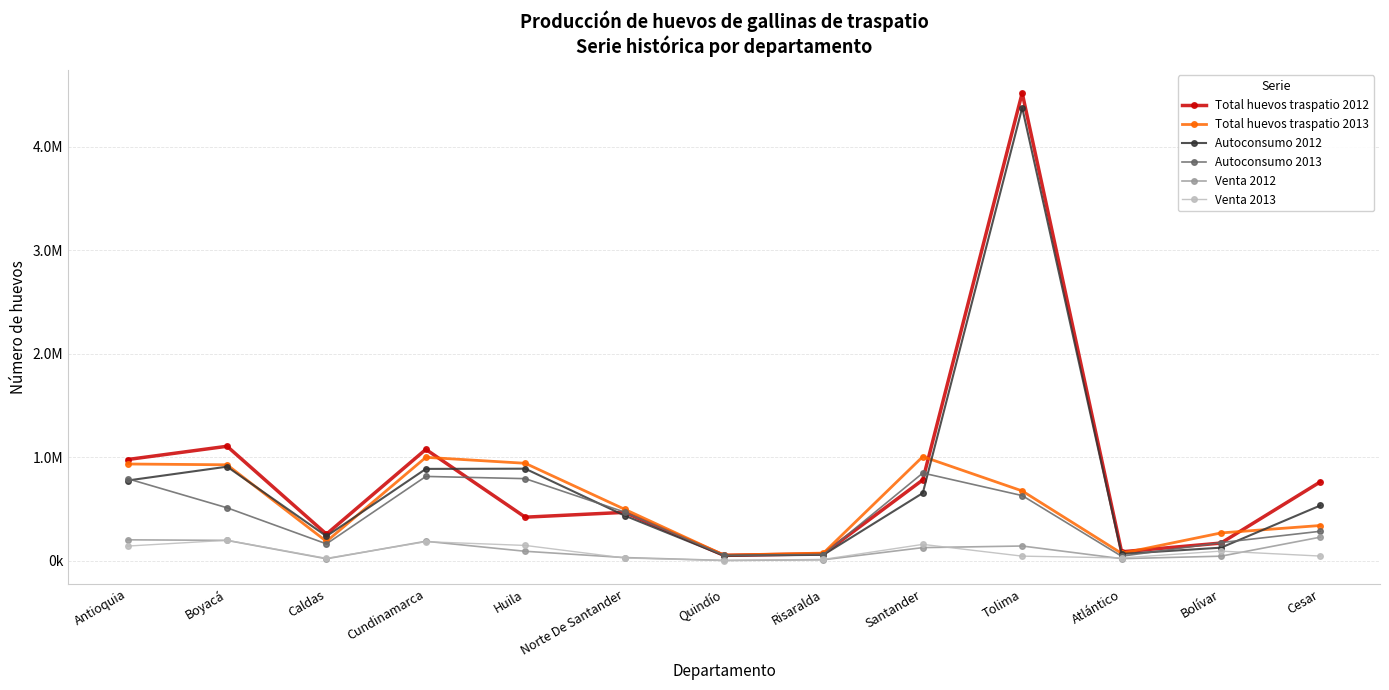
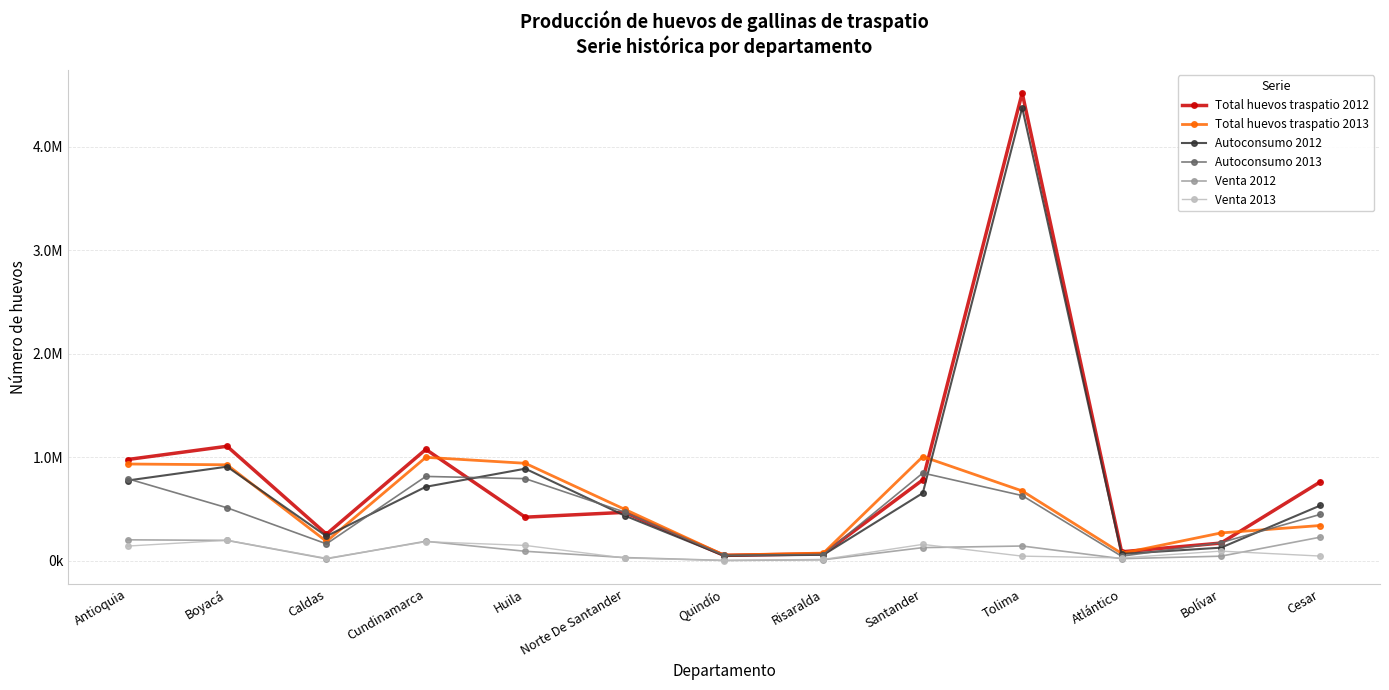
  {
    "Total huevos traspatio 2012": {
      "Antioquia": 980000,
      "Boyacá": 1110000,
      "Cundinamarca": 1080000,
      "Huila": 420000,
      "Santander": 780000,
      "Tolima": 4520000,
      "Cesar": 760000
    },
    "Total huevos traspatio 2013": {
      "Antioquia": 940000,
      "Cundinamarca": 1000000,
      "Huila": 940000,
      "Norte De Santander": 500000,
      "Santander": 1010000,
      "Tolima": 680000,
      "Bolívar": 270000,
      "Cesar": 340000
    },
    "Autoconsumo 2012": {
-     "Cundinamarca": 890000,
+     "Cundinamarca": 720000,
      "Huila": 890000,
      "Norte De Santander": 440000,
      "Santander": 650000,
      "Tolima": 4380000,
      "Bolívar": 130000,
      "Cesar": 530000
    },
    "Autoconsumo 2013": {
      "Boyacá": 510000,
      "Cundinamarca": 820000,
      "Huila": 790000,
      "Santander": 850000,
      "Tolima": 630000,
-     "Cesar": 290000
+     "Cesar": 450000
    }
  }
